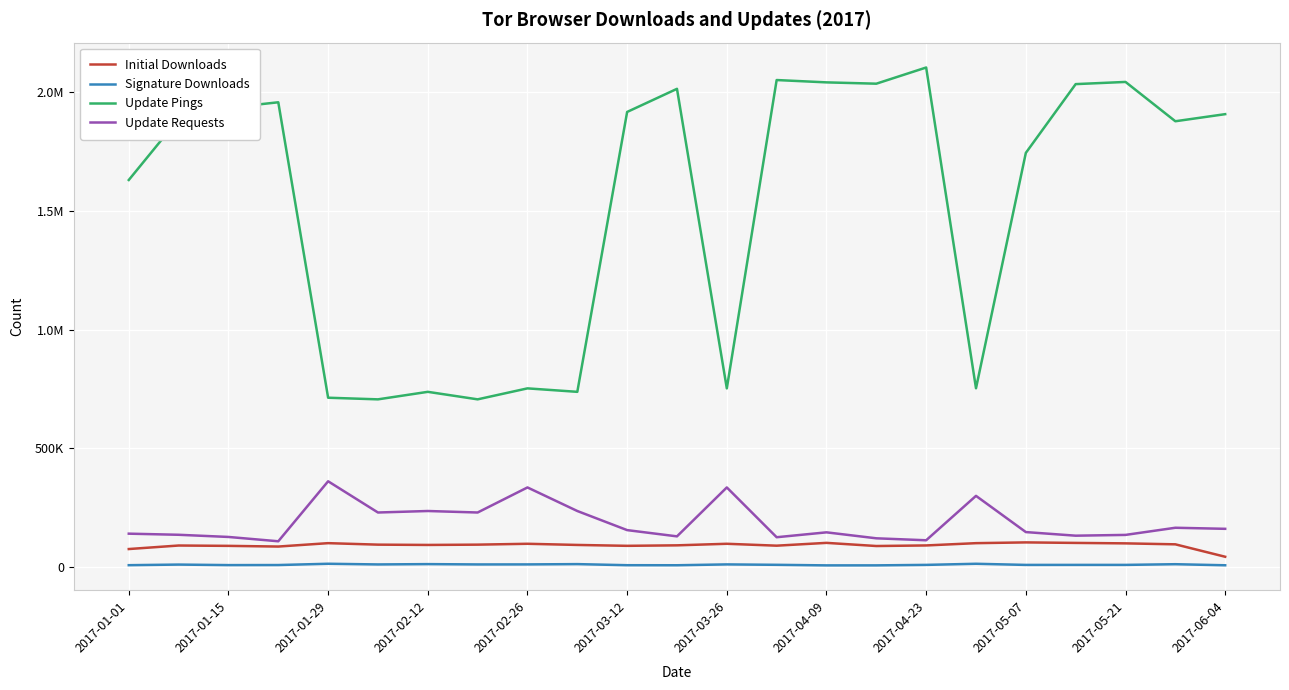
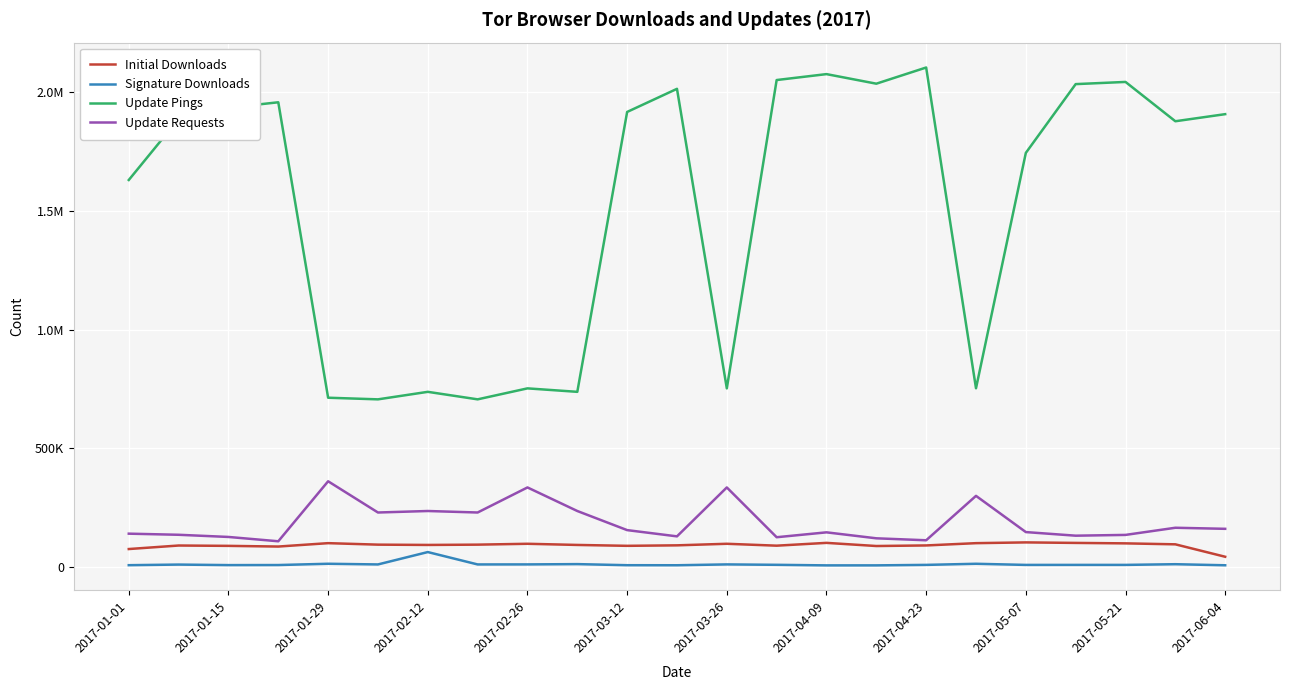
  {
    "Initial Downloads": {
      "2017-01-01": 70000,
      "2017-01-15": 90000,
      "2017-01-29": 100000,
      "2017-02-12": 90000,
      "2017-02-26": 100000,
      "2017-03-12": 90000,
      "2017-03-26": 100000,
      "2017-04-09": 100000,
      "2017-04-23": 90000,
      "2017-05-07": 100000,
      "2017-05-21": 100000,
      "2017-06-04": 40000
    },
    "Signature Downloads": {
      "2017-01-01": 10000,
      "2017-01-15": 10000,
      "2017-01-29": 10000,
-     "2017-02-12": 10000,
+     "2017-02-12": 60000,
      "2017-02-26": 10000,
      "2017-03-12": 10000,
      "2017-03-26": 10000,
      "2017-04-09": 10000,
      "2017-04-23": 10000,
      "2017-05-07": 10000,
      "2017-05-21": 10000,
      "2017-06-04": 10000
    },
    "Update Pings": {
      "2017-01-01": 1630000,
      "2017-01-29": 710000,
      "2017-02-12": 740000,
      "2017-02-26": 750000,
      "2017-03-12": 1920000,
      "2017-03-26": 750000,
-     "2017-04-09": 2040000,
+     "2017-04-09": 2080000,
      "2017-04-23": 2100000,
      "2017-05-07": 1740000,
      "2017-05-21": 2040000,
      "2017-06-04": 1910000
    },
    "Update Requests": {
      "2017-01-01": 140000,
      "2017-01-15": 130000,
      "2017-01-29": 360000,
      "2017-02-12": 240000,
      "2017-02-26": 330000,
      "2017-03-12": 150000,
      "2017-03-26": 330000,
      "2017-04-09": 150000,
      "2017-04-23": 110000,
      "2017-05-07": 150000,
      "2017-05-21": 130000,
      "2017-06-04": 160000
    }
  }
